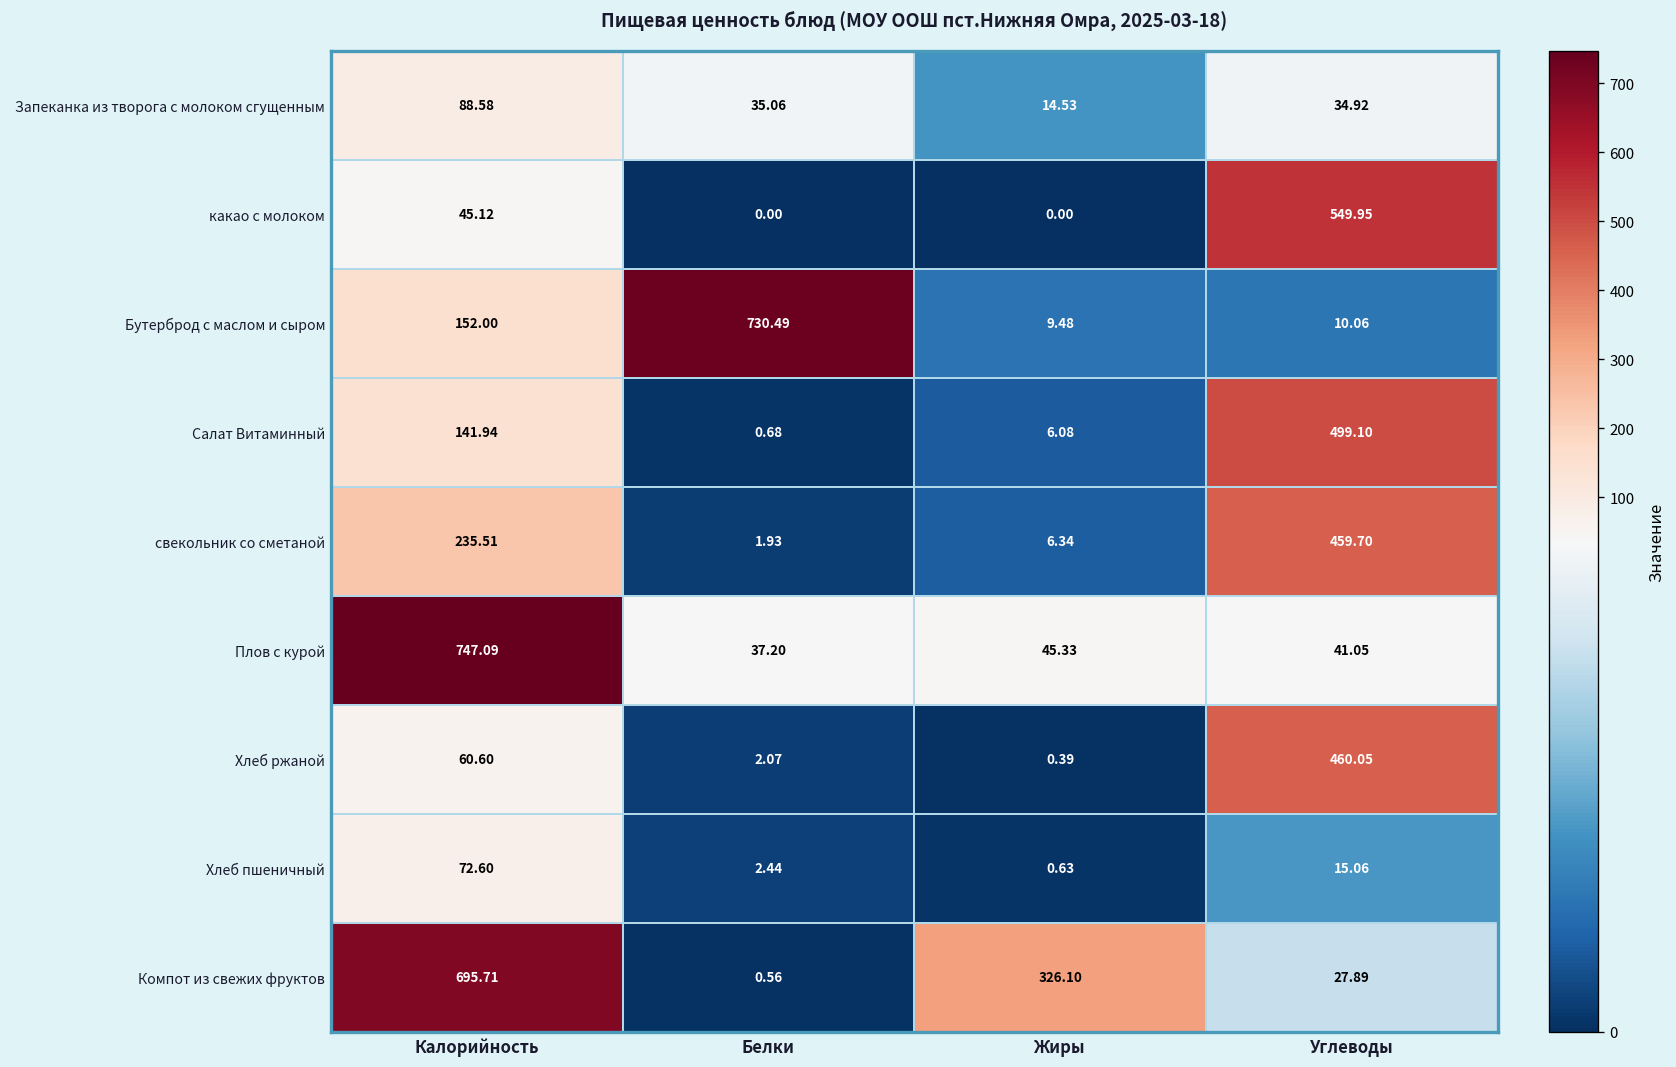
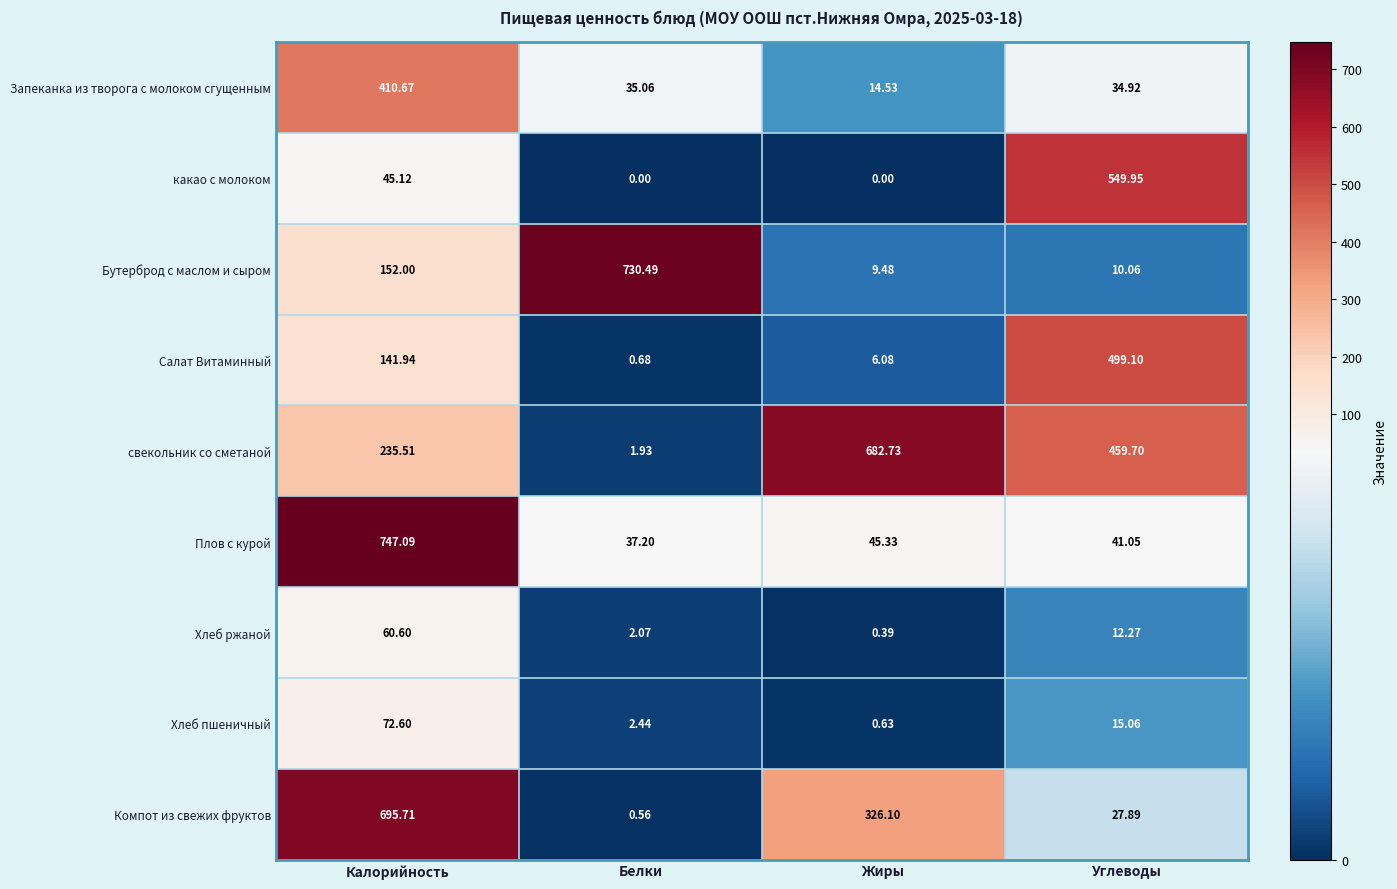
  {
    "Запеканка из творога с молоком сгущенным": {
-     "Калорийность": 88.58,
+     "Калорийность": 410.67,
      "Белки": 35.06,
      "Жиры": 14.53,
      "Углеводы": 34.92
    },
    "какао с молоком": {
      "Калорийность": 45.12,
      "Белки": 0.00,
      "Жиры": 0.00,
      "Углеводы": 549.95
    },
    "Бутерброд с маслом и сыром": {
      "Калорийность": 152.00,
      "Белки": 730.49,
      "Жиры": 9.48,
      "Углеводы": 10.06
    },
    "Салат Витаминный": {
      "Калорийность": 141.94,
      "Белки": 0.68,
      "Жиры": 6.08,
      "Углеводы": 499.10
    },
    "свекольник со сметаной": {
      "Калорийность": 235.51,
      "Белки": 1.93,
-     "Жиры": 6.34,
+     "Жиры": 682.73,
      "Углеводы": 459.70
    },
    "Плов с курой": {
      "Калорийность": 747.09,
      "Белки": 37.20,
      "Жиры": 45.33,
      "Углеводы": 41.05
    },
    "Хлеб ржаной": {
      "Калорийность": 60.60,
      "Белки": 2.07,
      "Жиры": 0.39,
-     "Углеводы": 460.05
+     "Углеводы": 12.27
    },
    "Хлеб пшеничный": {
      "Калорийность": 72.60,
      "Белки": 2.44,
      "Жиры": 0.63,
      "Углеводы": 15.06
    },
    "Компот из свежих фруктов": {
      "Калорийность": 695.71,
      "Белки": 0.56,
      "Жиры": 326.10,
      "Углеводы": 27.89
    }
  }
